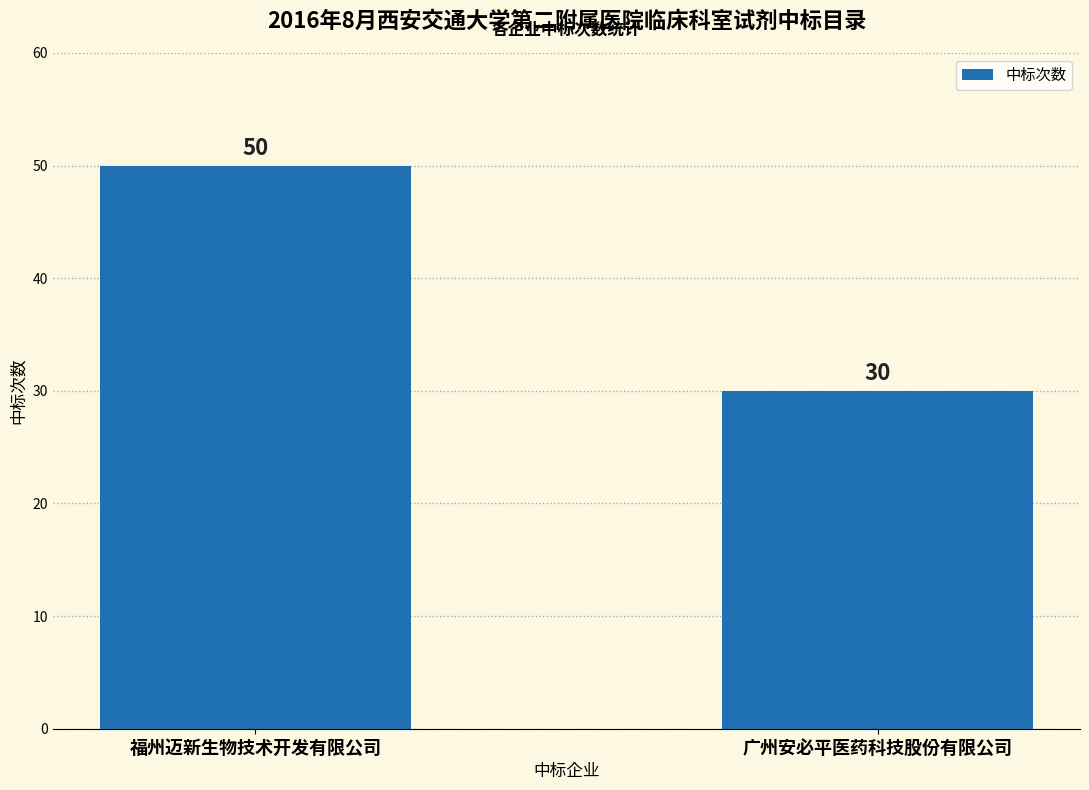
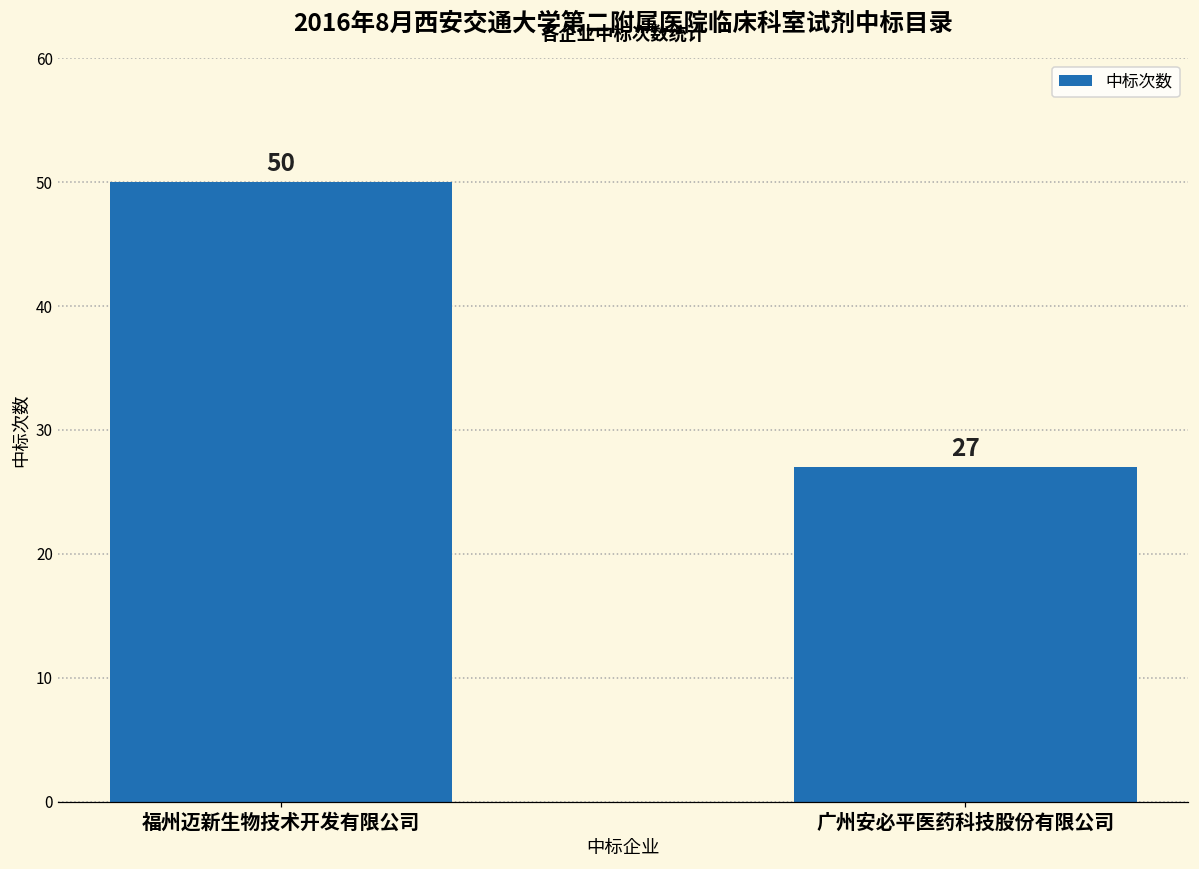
  {
    "福州迈新生物技术开发有限公司": 50,
-   "广州安必平医药科技股份有限公司": 30
+   "广州安必平医药科技股份有限公司": 27
  }
